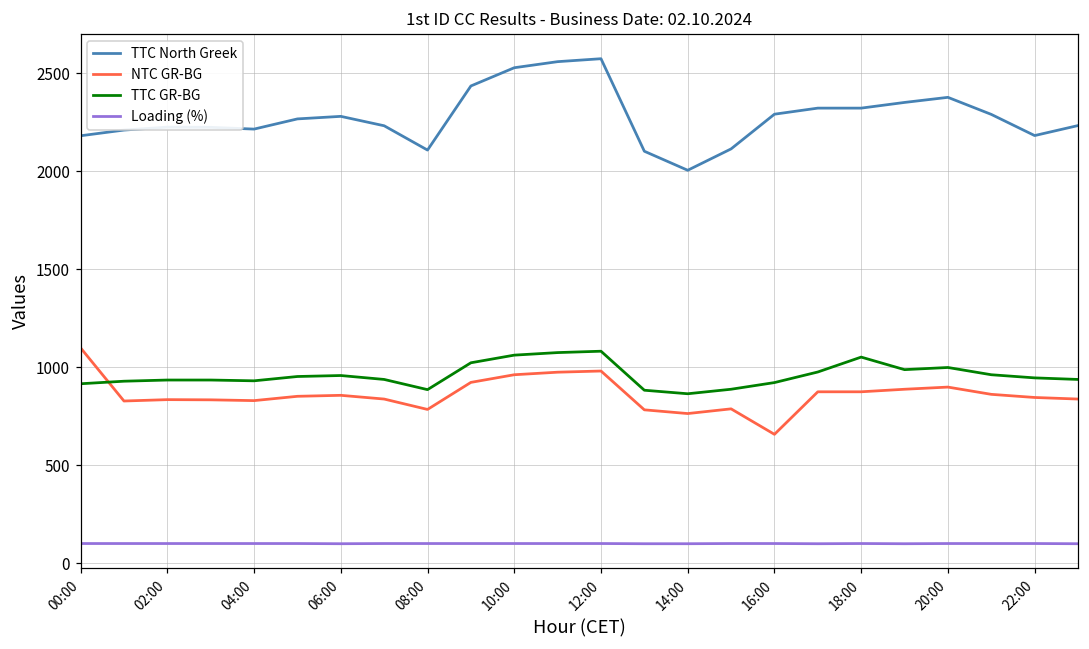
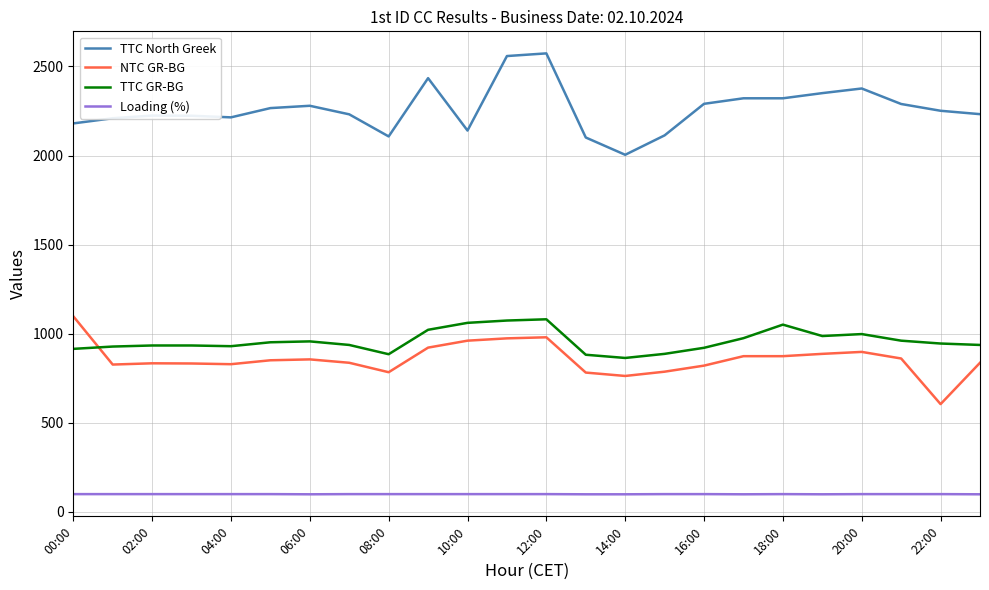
  {
    "TTC North Greek": {
      "00:00": 2180,
      "04:00": 2210,
      "06:00": 2280,
      "08:00": 2110,
-     "10:00": 2530,
+     "10:00": 2140,
      "12:00": 2570,
      "14:00": 2000,
      "16:00": 2290,
      "18:00": 2320,
      "20:00": 2380,
-     "22:00": 2180
+     "22:00": 2250
    },
    "NTC GR-BG": {
      "00:00": 1100,
      "02:00": 830,
      "04:00": 830,
      "06:00": 860,
      "08:00": 780,
      "10:00": 960,
      "12:00": 980,
      "14:00": 760,
-     "16:00": 660,
+     "16:00": 820,
      "18:00": 870,
      "20:00": 900,
-     "22:00": 850
+     "22:00": 610
    },
    "TTC GR-BG": {
      "00:00": 920,
      "02:00": 930,
      "04:00": 930,
      "06:00": 960,
      "08:00": 890,
      "10:00": 1060,
      "12:00": 1080,
      "14:00": 860,
      "16:00": 920,
      "18:00": 1050,
      "20:00": 1000,
      "22:00": 950
    },
    "Loading (%)": {
      "00:00": 100,
      "02:00": 100,
      "04:00": 100,
      "06:00": 100,
      "08:00": 100,
      "10:00": 100,
      "12:00": 100,
      "14:00": 100,
      "16:00": 100,
      "18:00": 100,
      "20:00": 100,
      "22:00": 100
    }
  }
